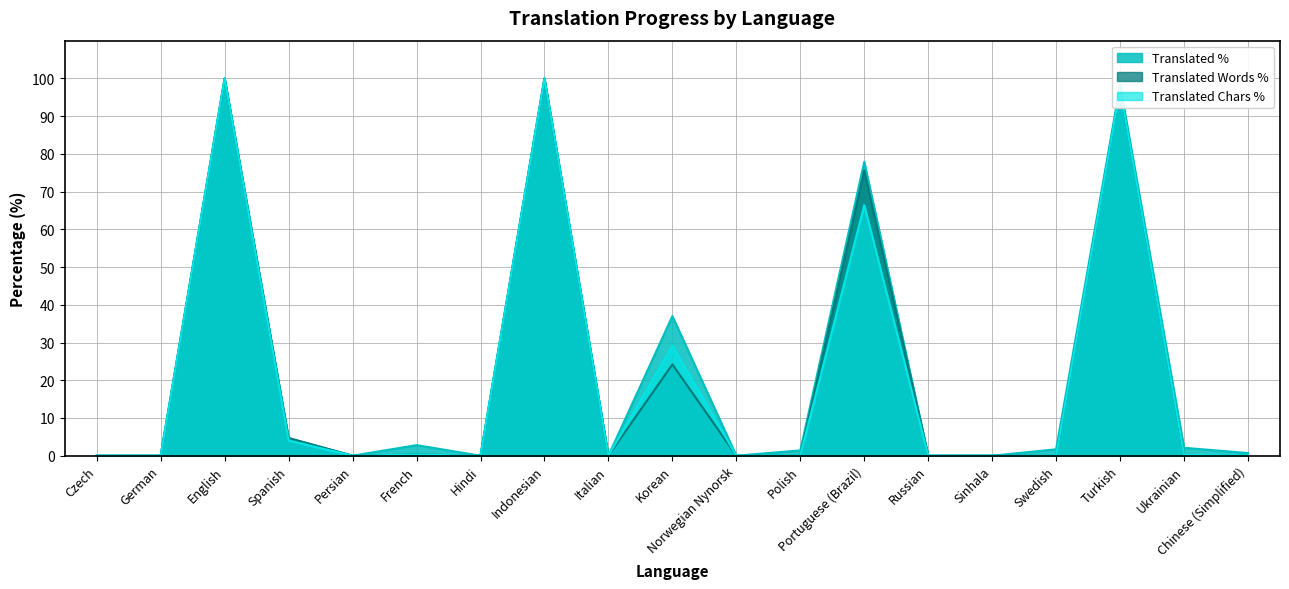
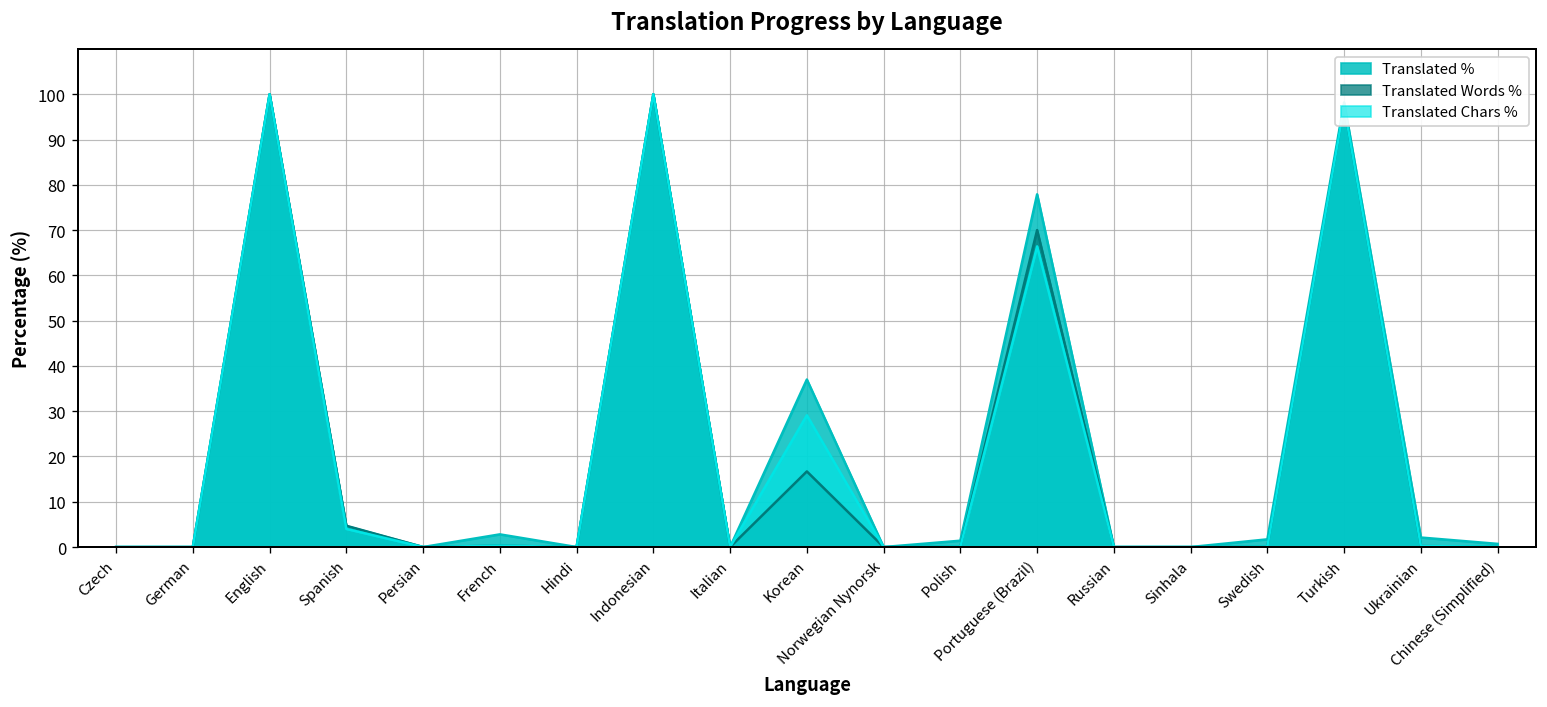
  {
    "Translated Words %": {
-     "Korean": 24,
-     "Portuguese (Brazil)": 76
+     "Korean": 17,
+     "Portuguese (Brazil)": 70
    }
  }
